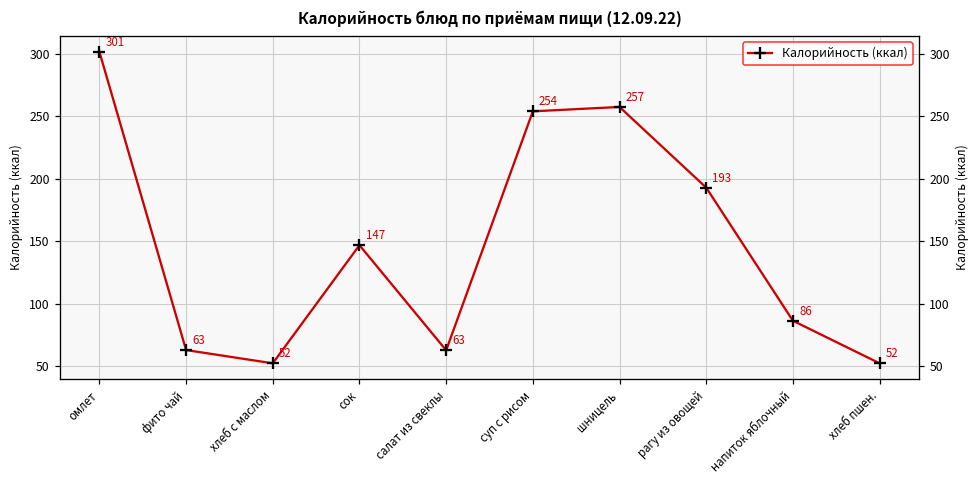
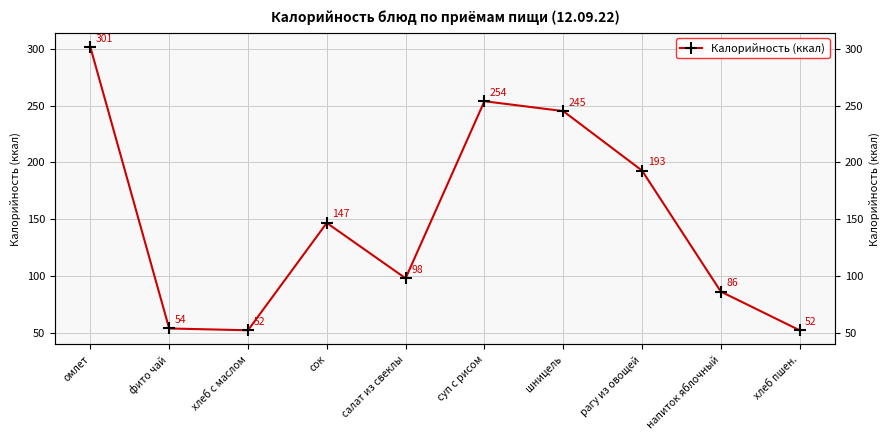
  {
    "омлет": 301,
-   "фито чай": 63,
+   "фито чай": 54,
    "хлеб с маслом": 52,
    "сок": 147,
-   "салат из свеклы": 63,
+   "салат из свеклы": 98,
    "суп с рисом": 254,
-   "шницель": 257,
+   "шницель": 245,
    "рагу из овощей": 193,
    "напиток яблочный": 86,
    "хлеб пшен.": 52
  }
